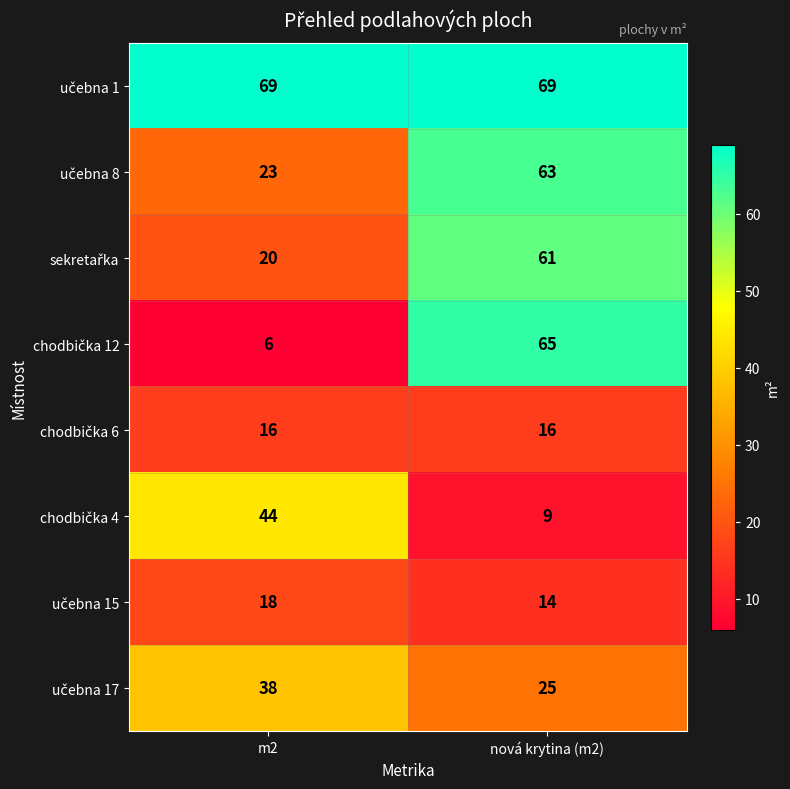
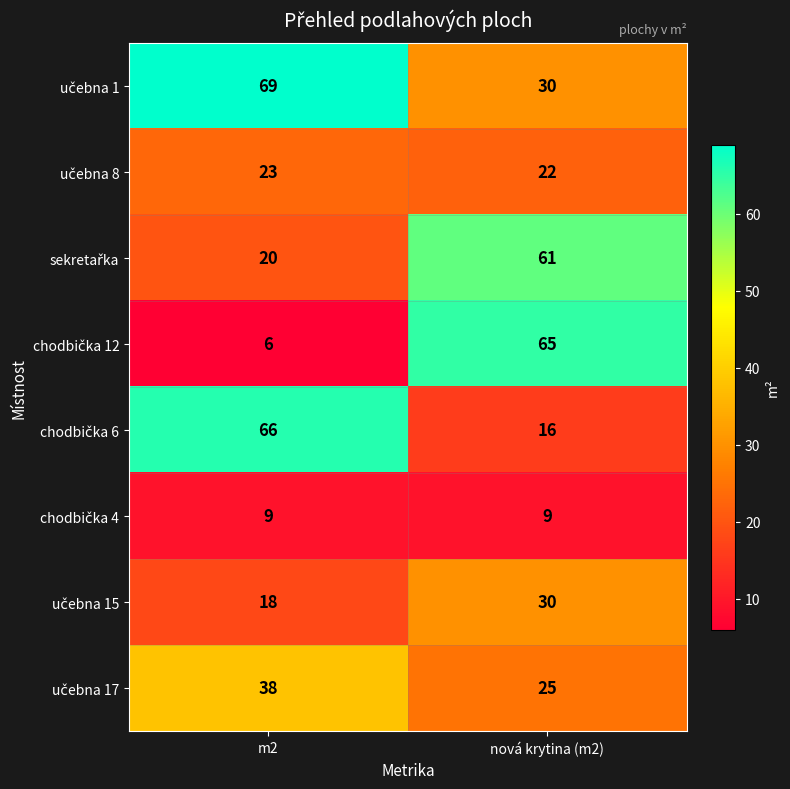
  {
    "učebna 1": {
      "m2": 69,
-     "nová krytina (m2)": 69
+     "nová krytina (m2)": 30
    },
    "učebna 8": {
      "m2": 23,
-     "nová krytina (m2)": 63
+     "nová krytina (m2)": 22
    },
    "sekretařka": {
      "m2": 20,
      "nová krytina (m2)": 61
    },
    "chodbička 12": {
      "m2": 6,
      "nová krytina (m2)": 65
    },
    "chodbička 6": {
-     "m2": 16,
+     "m2": 66,
      "nová krytina (m2)": 16
    },
    "chodbička 4": {
-     "m2": 44,
+     "m2": 9,
      "nová krytina (m2)": 9
    },
    "učebna 15": {
      "m2": 18,
-     "nová krytina (m2)": 14
+     "nová krytina (m2)": 30
    },
    "učebna 17": {
      "m2": 38,
      "nová krytina (m2)": 25
    }
  }
